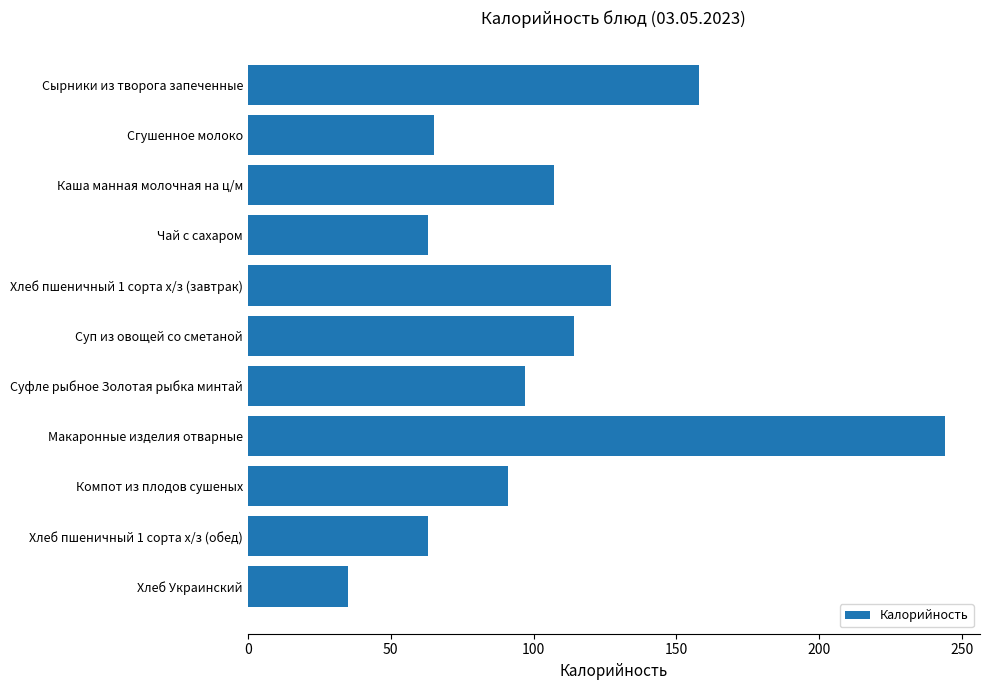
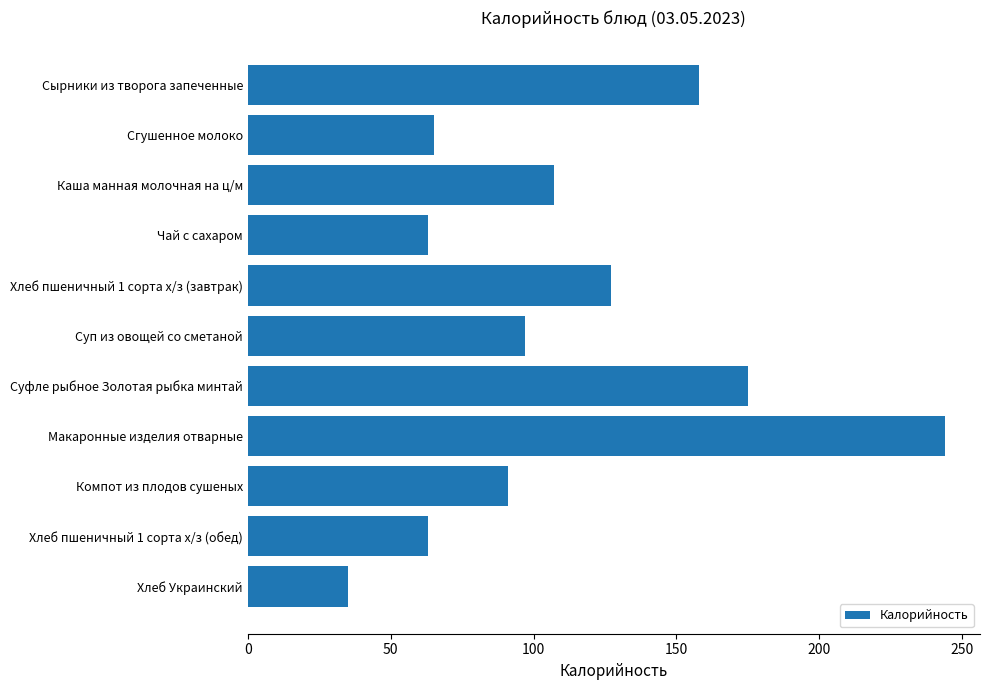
  {
    "Сырники из творога запеченные": 158,
    "Сгушенное молоко": 65,
    "Каша манная молочная на ц/м": 107,
    "Чай с сахаром": 63,
    "Хлеб пшеничный 1 сорта х/з (завтрак)": 127,
-   "Суп из овощей со сметаной": 114,
-   "Суфле рыбное Золотая рыбка минтай": 97,
+   "Суп из овощей со сметаной": 97,
+   "Суфле рыбное Золотая рыбка минтай": 175,
    "Макаронные изделия отварные": 244,
    "Компот из плодов сушеных": 91,
    "Хлеб пшеничный 1 сорта х/з (обед)": 63,
    "Хлеб Украинский": 35
  }
